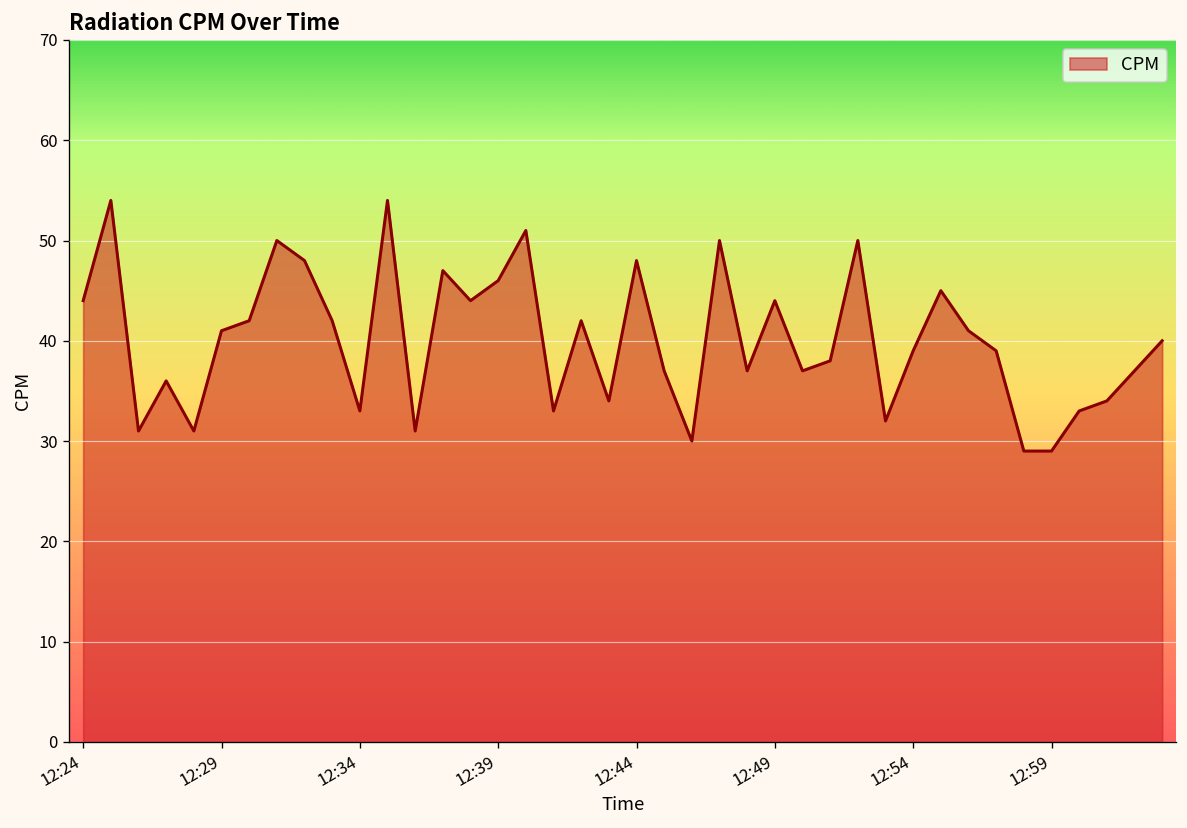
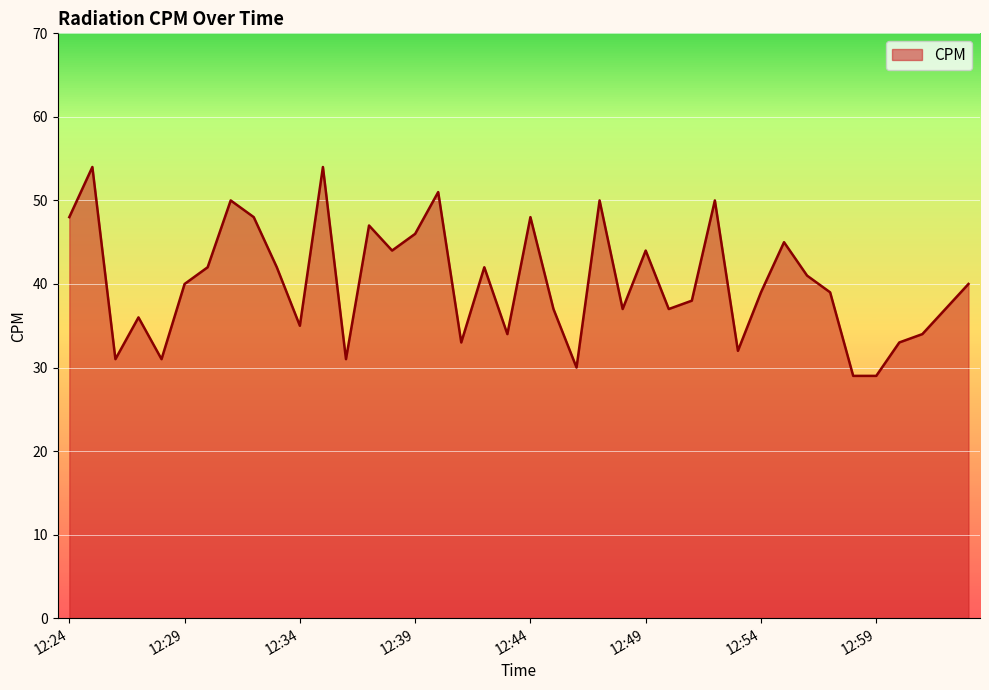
  {
-   "12:24": 44,
-   "12:29": 41,
-   "12:34": 33,
+   "12:24": 48,
+   "12:29": 40,
+   "12:34": 35,
    "12:39": 46,
    "12:44": 48,
    "12:49": 44,
    "12:54": 39,
    "12:59": 29
  }
